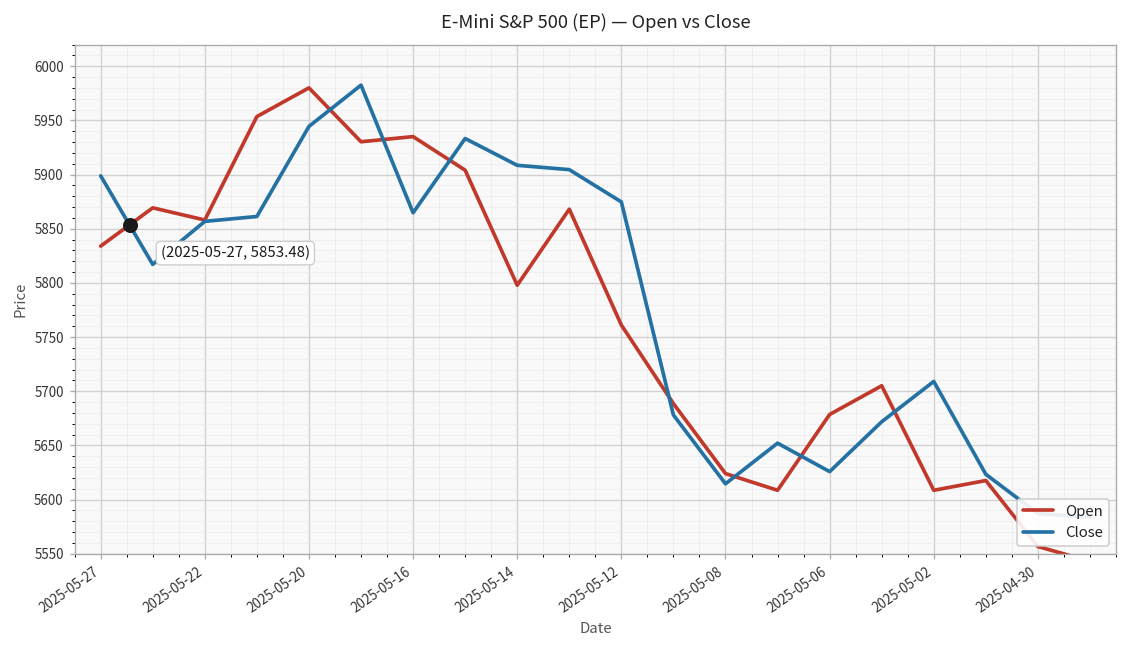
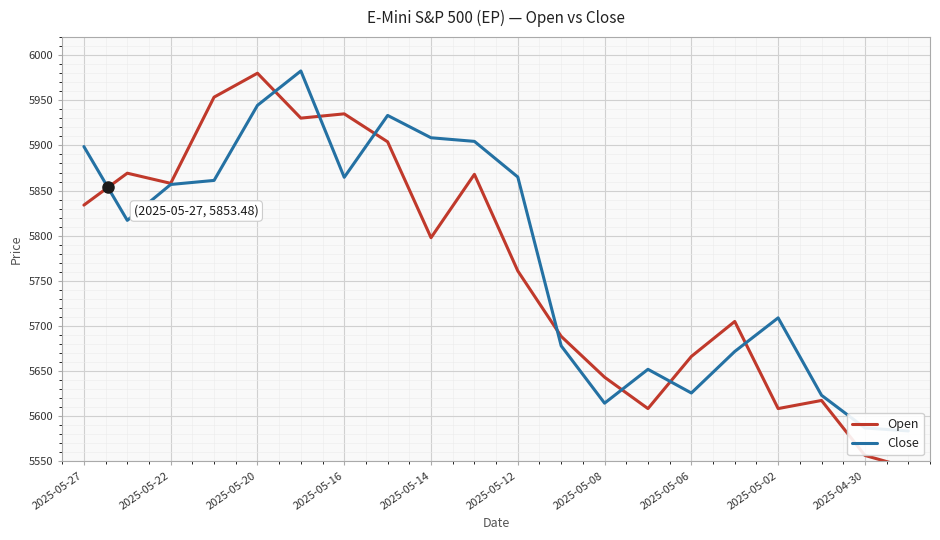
  {
    "Open": {
      "2025-05-27": 5830,
      "2025-05-20": 5980,
      "2025-05-16": 5940,
      "2025-05-14": 5800,
      "2025-05-12": 5760,
-     "2025-05-08": 5620,
-     "2025-05-06": 5680,
+     "2025-05-08": 5640,
+     "2025-05-06": 5670,
      "2025-05-02": 5610,
      "2025-04-30": 5560
    },
    "Close": {
      "2025-05-27": 5900,
      "2025-05-20": 5940,
      "2025-05-16": 5860,
      "2025-05-14": 5910,
-     "2025-05-12": 5875,
+     "2025-05-12": 5865,
      "2025-05-08": 5610,
      "2025-05-06": 5630,
      "2025-05-02": 5710
    }
  }
